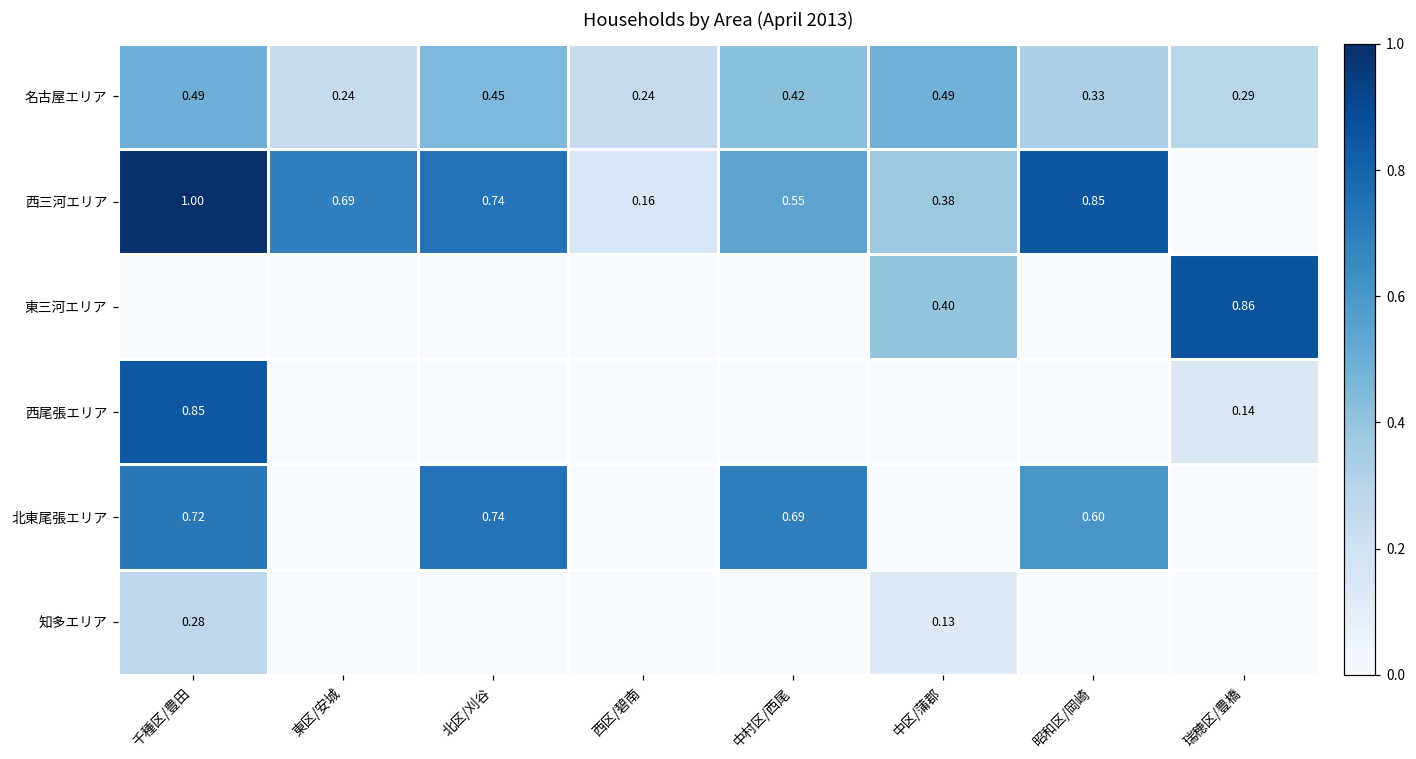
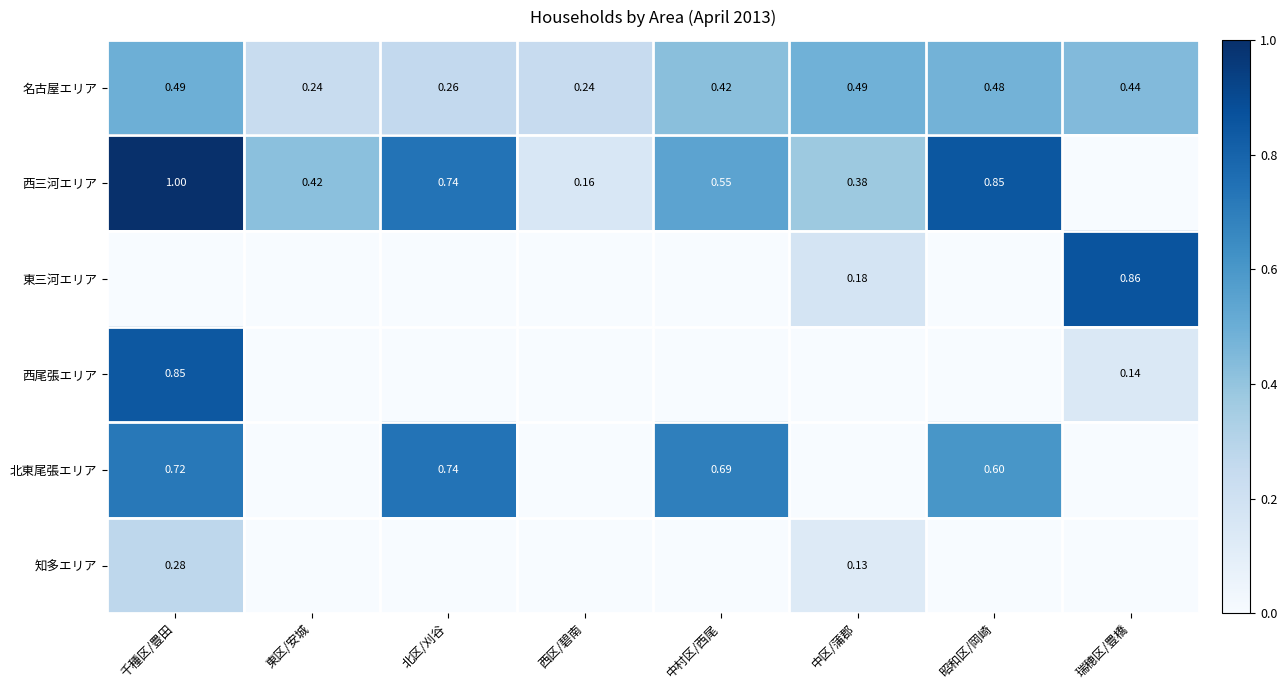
  {
    "名古屋エリア": {
      "千種区/豊田": 0.49,
      "東区/安城": 0.24,
-     "北区/刈谷": 0.45,
+     "北区/刈谷": 0.26,
      "西区/碧南": 0.24,
      "中村区/西尾": 0.42,
      "中区/蒲郡": 0.49,
-     "昭和区/岡崎": 0.33,
-     "瑞穂区/豊橋": 0.29
+     "昭和区/岡崎": 0.48,
+     "瑞穂区/豊橋": 0.44
    },
    "西三河エリア": {
      "千種区/豊田": 1.00,
-     "東区/安城": 0.69,
+     "東区/安城": 0.42,
      "北区/刈谷": 0.74,
      "西区/碧南": 0.16,
      "中村区/西尾": 0.55,
      "中区/蒲郡": 0.38,
      "昭和区/岡崎": 0.85
    },
    "東三河エリア": {
-     "中区/蒲郡": 0.40,
+     "中区/蒲郡": 0.18,
      "瑞穂区/豊橋": 0.86
    },
    "西尾張エリア": {
      "千種区/豊田": 0.85,
      "瑞穂区/豊橋": 0.14
    },
    "北東尾張エリア": {
      "千種区/豊田": 0.72,
      "北区/刈谷": 0.74,
      "中村区/西尾": 0.69,
      "昭和区/岡崎": 0.60
    },
    "知多エリア": {
      "千種区/豊田": 0.28,
      "中区/蒲郡": 0.13
    }
  }
